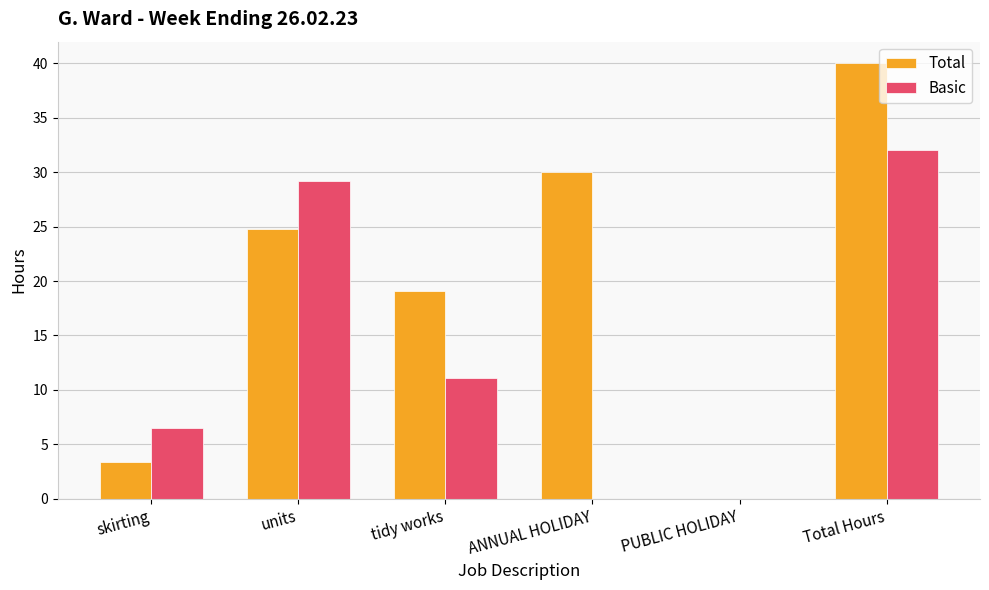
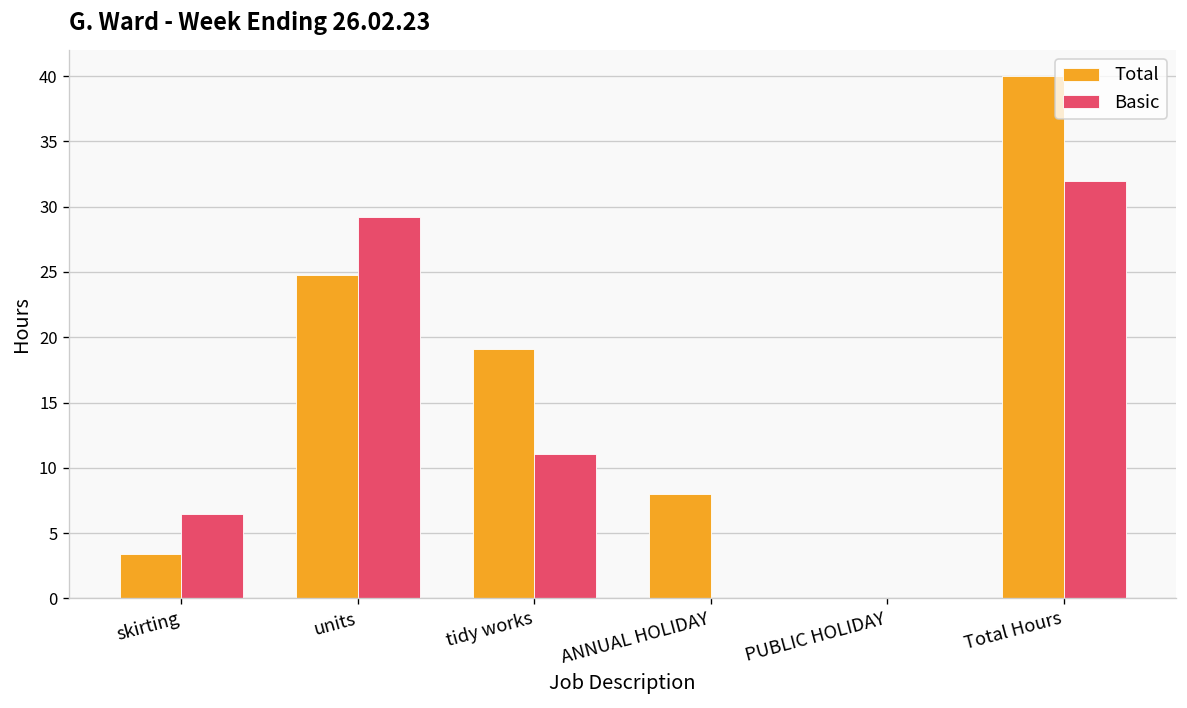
  {
    "Total": {
      "skirting": 3.4,
      "units": 24.8,
      "tidy works": 19,
-     "ANNUAL HOLIDAY": 30,
+     "ANNUAL HOLIDAY": 8,
      "PUBLIC HOLIDAY": 0,
      "Total Hours": 40
    },
    "Basic": {
      "skirting": 6.5,
      "units": 29,
      "tidy works": 11,
      "ANNUAL HOLIDAY": 0,
      "PUBLIC HOLIDAY": 0,
      "Total Hours": 32
    }
  }
